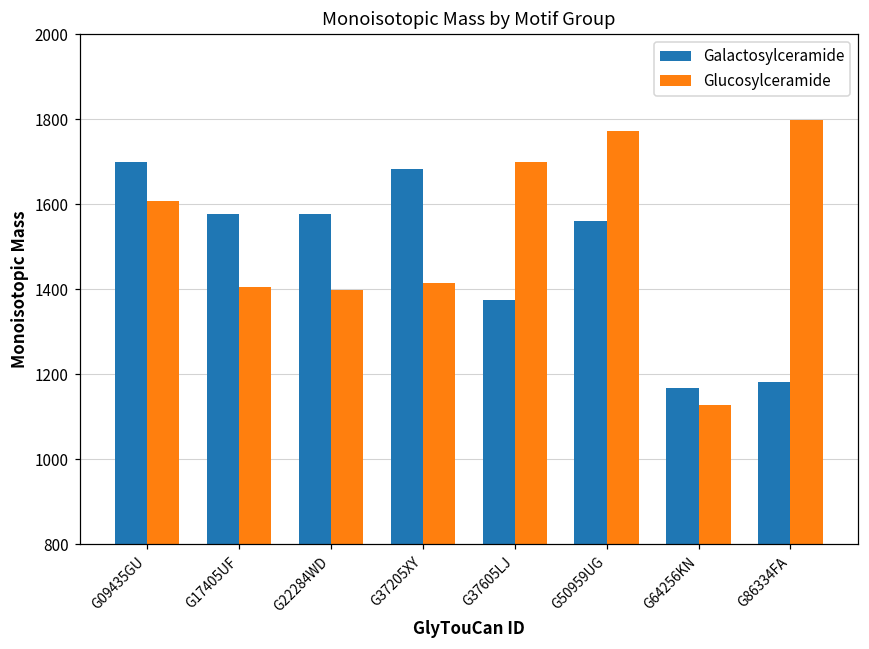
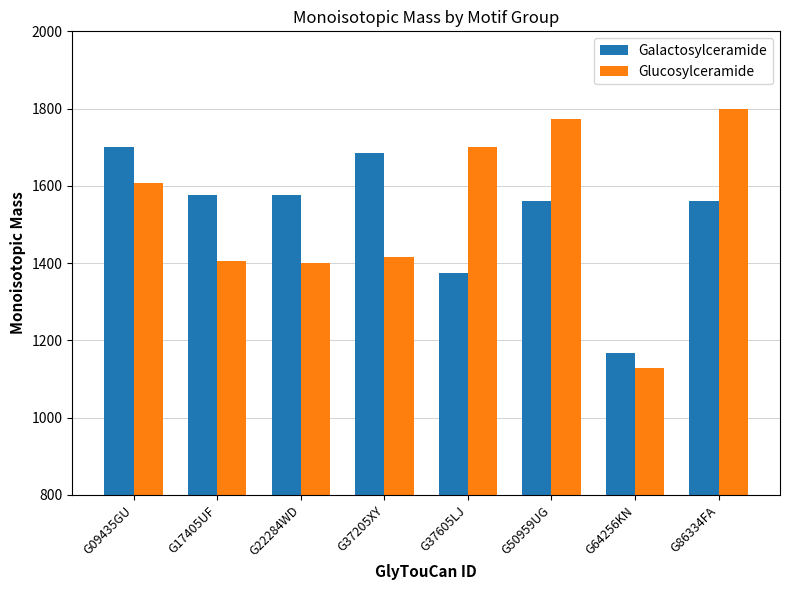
  {
    "Galactosylceramide": {
      "G09435GU": 1700,
      "G17405UF": 1580,
      "G22284WD": 1580,
      "G37205XY": 1680,
      "G37605LJ": 1370,
      "G50959UG": 1560,
      "G64256KN": 1170,
-     "G86334FA": 1180
+     "G86334FA": 1560
    },
    "Glucosylceramide": {
      "G09435GU": 1610,
      "G17405UF": 1410,
      "G22284WD": 1400,
      "G37205XY": 1420,
      "G37605LJ": 1700,
      "G50959UG": 1770,
      "G64256KN": 1130,
      "G86334FA": 1800
    }
  }
